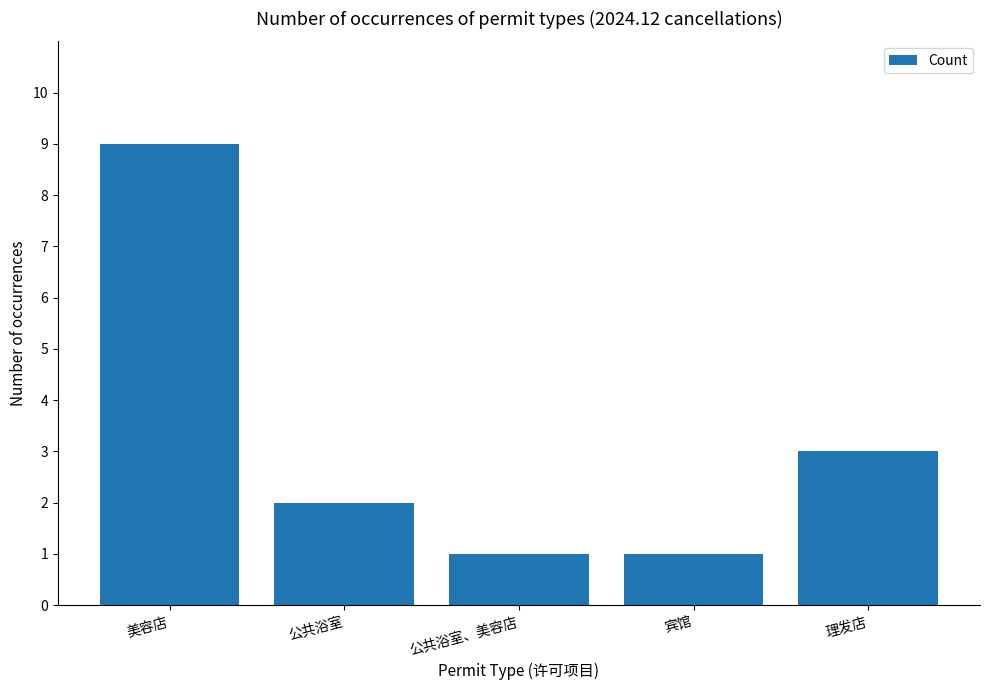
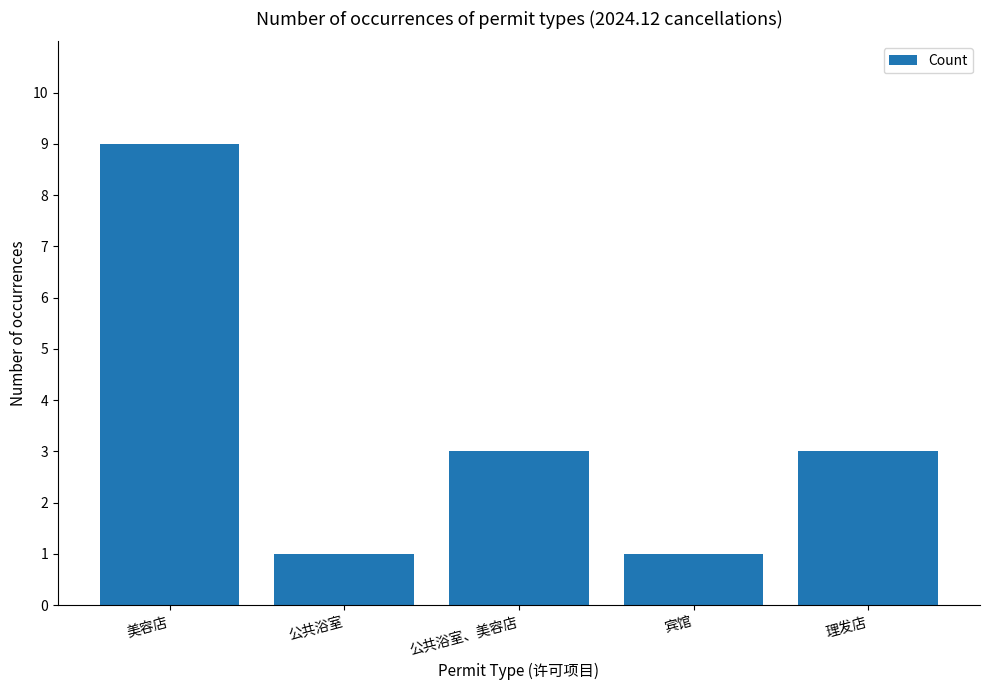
  {
    "美容店": 9,
-   "公共浴室": 2,
-   "公共浴室、美容店": 1,
+   "公共浴室": 1,
+   "公共浴室、美容店": 3,
    "宾馆": 1,
    "理发店": 3
  }
